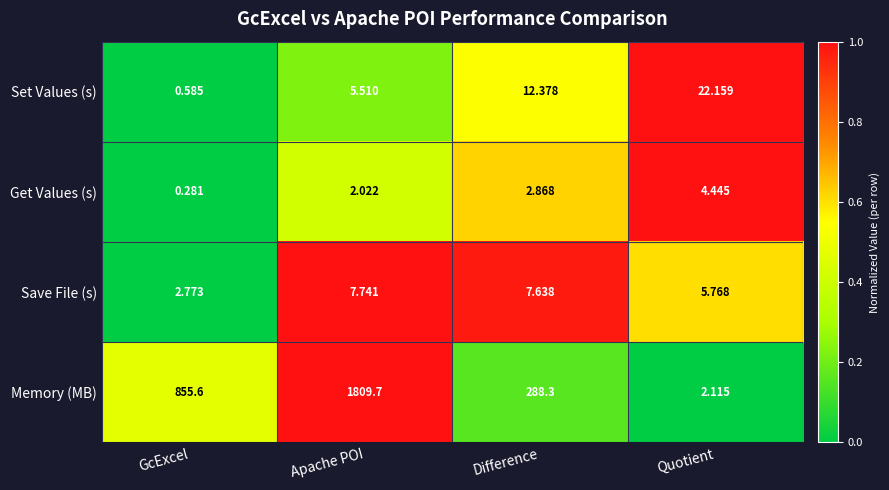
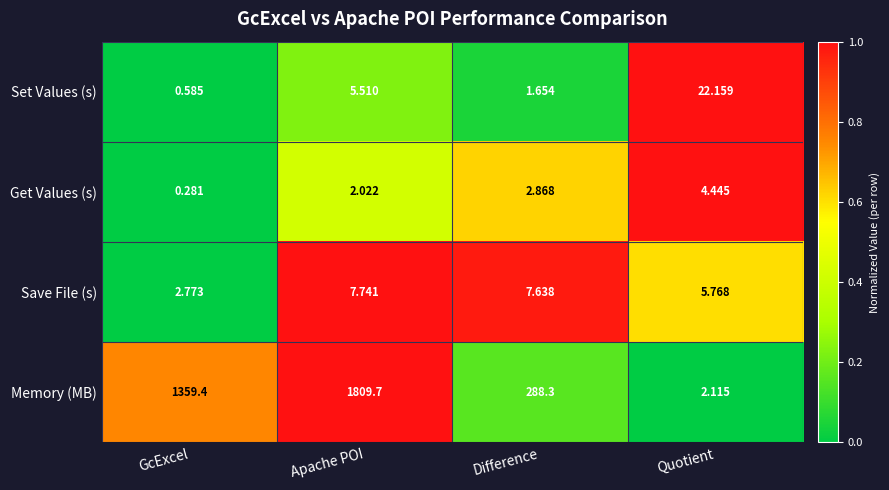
  {
    "Set Values (s)": {
      "GcExcel": 0.585,
      "Apache POI": 5.510,
-     "Difference": 12.378,
+     "Difference": 1.654,
      "Quotient": 22.159
    },
    "Get Values (s)": {
      "GcExcel": 0.281,
      "Apache POI": 2.022,
      "Difference": 2.868,
      "Quotient": 4.445
    },
    "Save File (s)": {
      "GcExcel": 2.773,
      "Apache POI": 7.741,
      "Difference": 7.638,
      "Quotient": 5.768
    },
    "Memory (MB)": {
-     "GcExcel": 855.6,
+     "GcExcel": 1359.4,
      "Apache POI": 1809.7,
      "Difference": 288.3,
      "Quotient": 2.115
    }
  }
